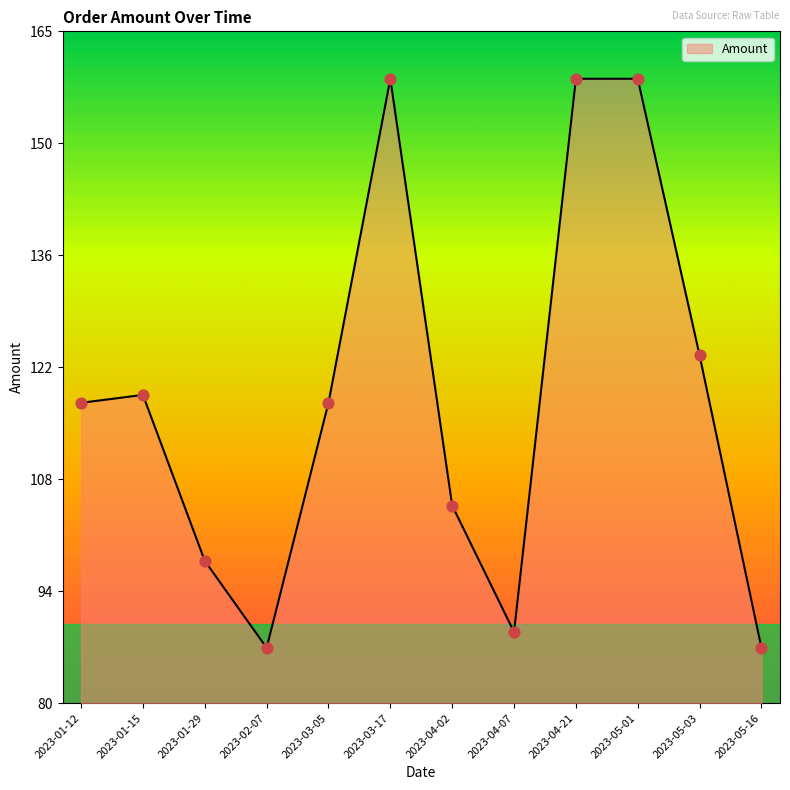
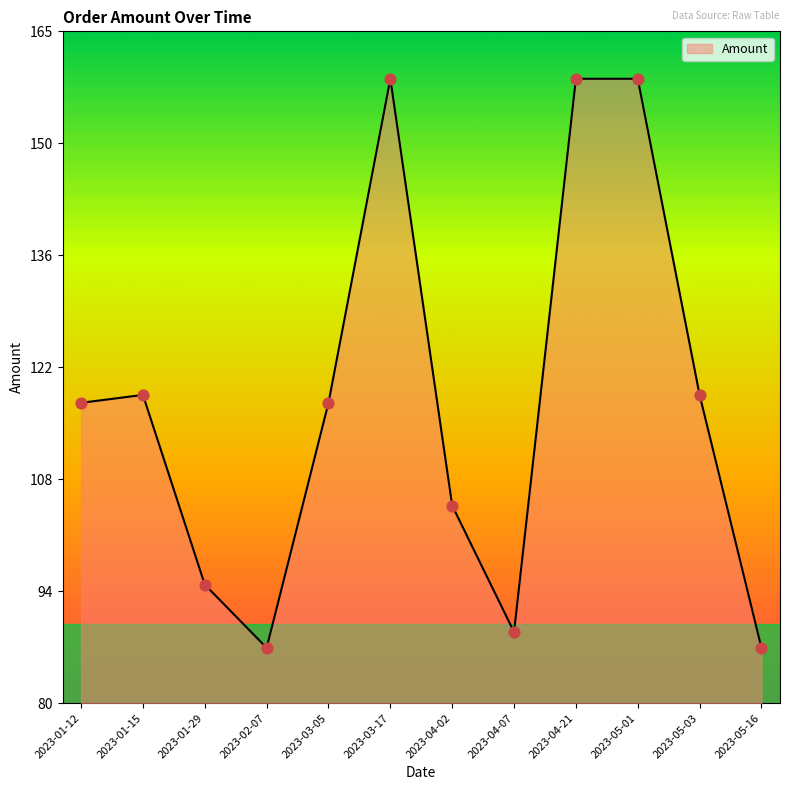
  {
    "2023-01-12": 118,
    "2023-01-15": 119,
-   "2023-01-29": 98,
+   "2023-01-29": 95,
    "2023-03-05": 118,
    "2023-03-17": 159,
    "2023-04-02": 105,
    "2023-04-21": 159,
    "2023-05-01": 159,
-   "2023-05-03": 124
+   "2023-05-03": 119
  }
